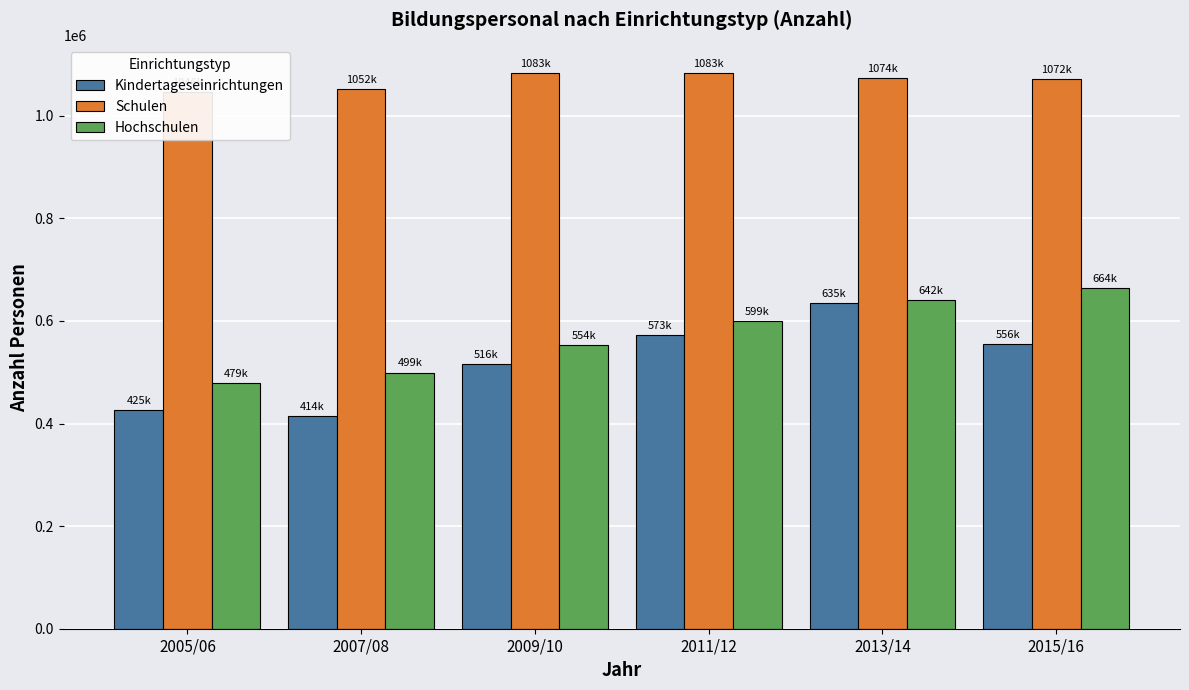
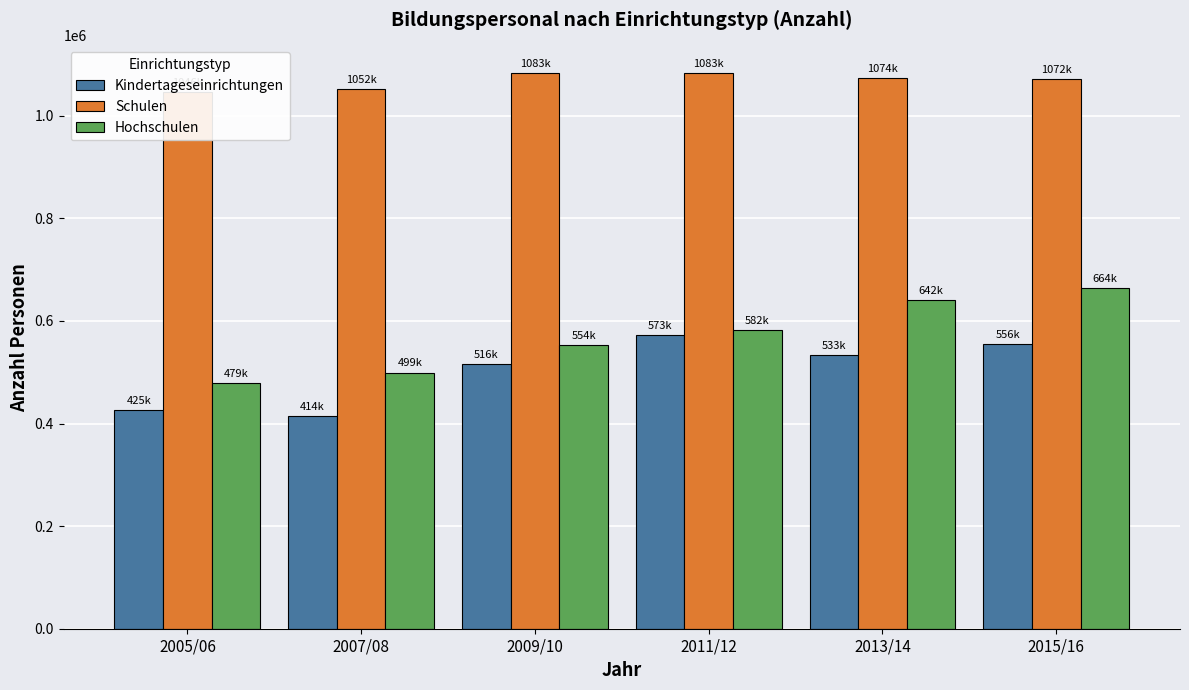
  {
    "Kindertageseinrichtungen": {
      "2005/06": "425k",
      "2007/08": "414k",
      "2009/10": "516k",
      "2011/12": "573k",
-     "2013/14": "635k",
+     "2013/14": "533k",
      "2015/16": "556k"
    },
    "Schulen": {
      "2007/08": "1052k",
      "2009/10": "1083k",
      "2011/12": "1083k",
      "2013/14": "1074k",
      "2015/16": "1072k"
    },
    "Hochschulen": {
      "2005/06": "479k",
      "2007/08": "499k",
      "2009/10": "554k",
-     "2011/12": "599k",
+     "2011/12": "582k",
      "2013/14": "642k",
      "2015/16": "664k"
    }
  }
